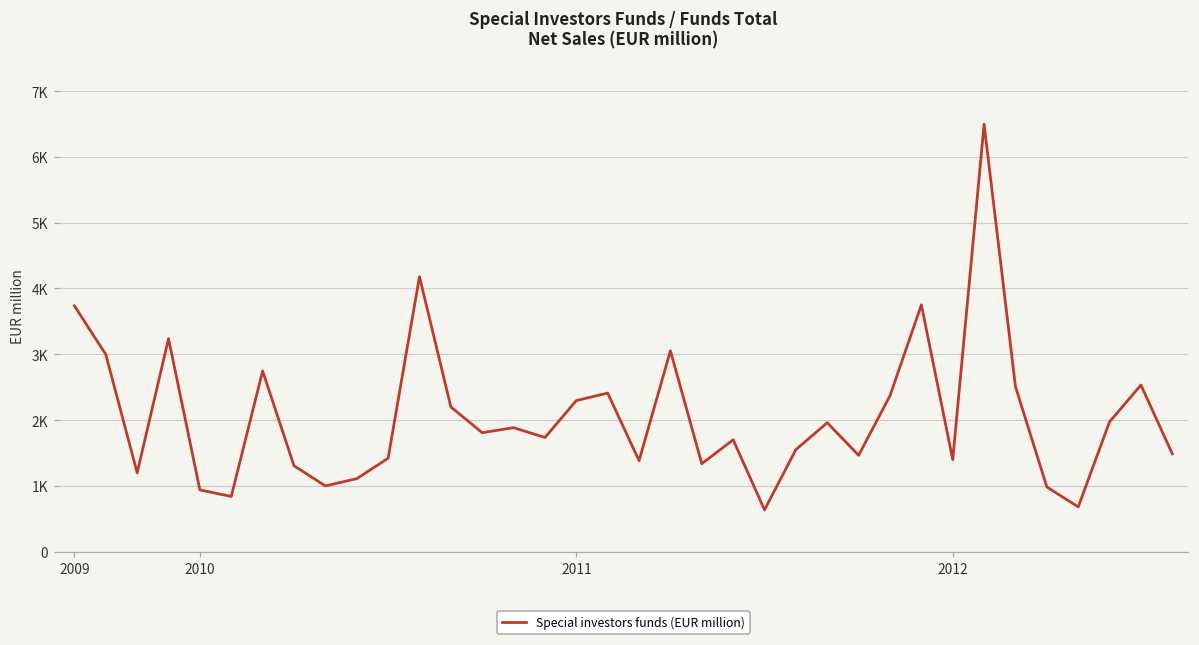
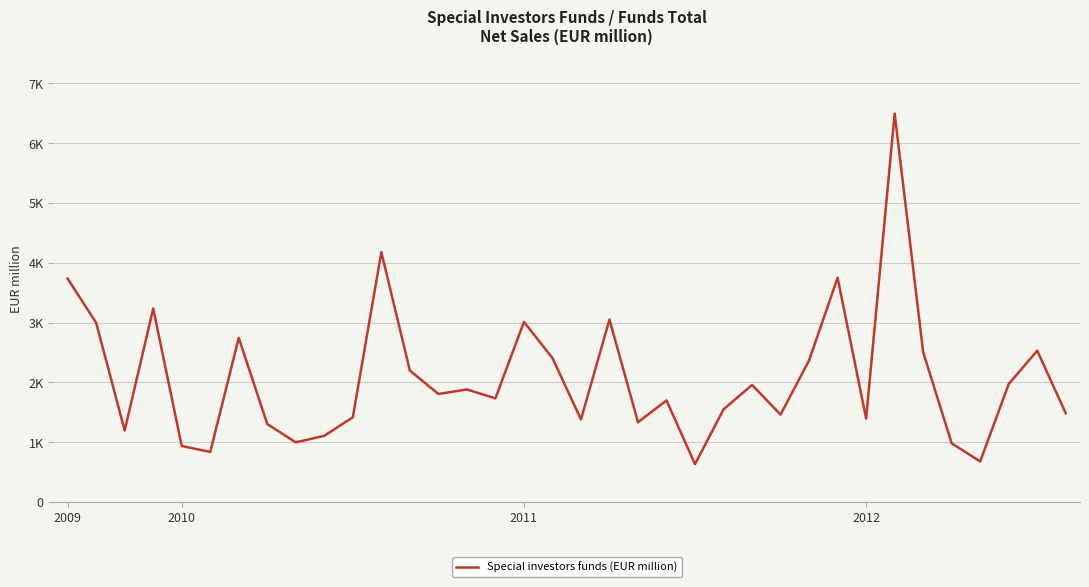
  {
    "2009": 3700,
    "2010": 900,
-   "2011": 2300,
+   "2011": 3000,
    "2012": 1400
  }
